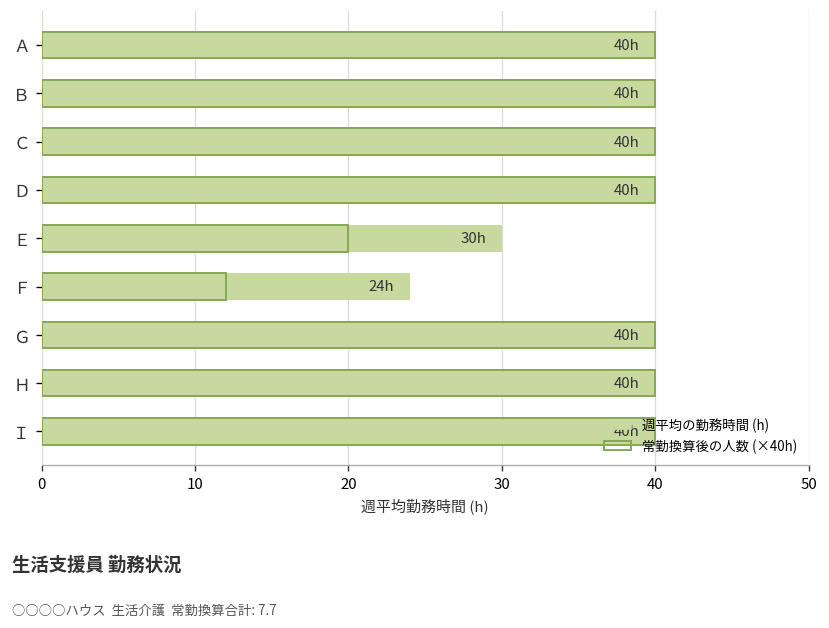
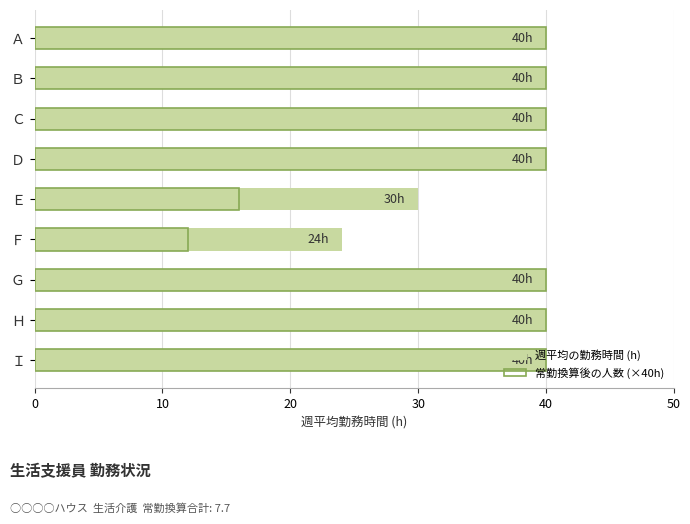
  {
    "常勤換算後の人数 (×40h)": {
-     "Ｅ": 20.0
+     "Ｅ": 16.0
    }
  }
